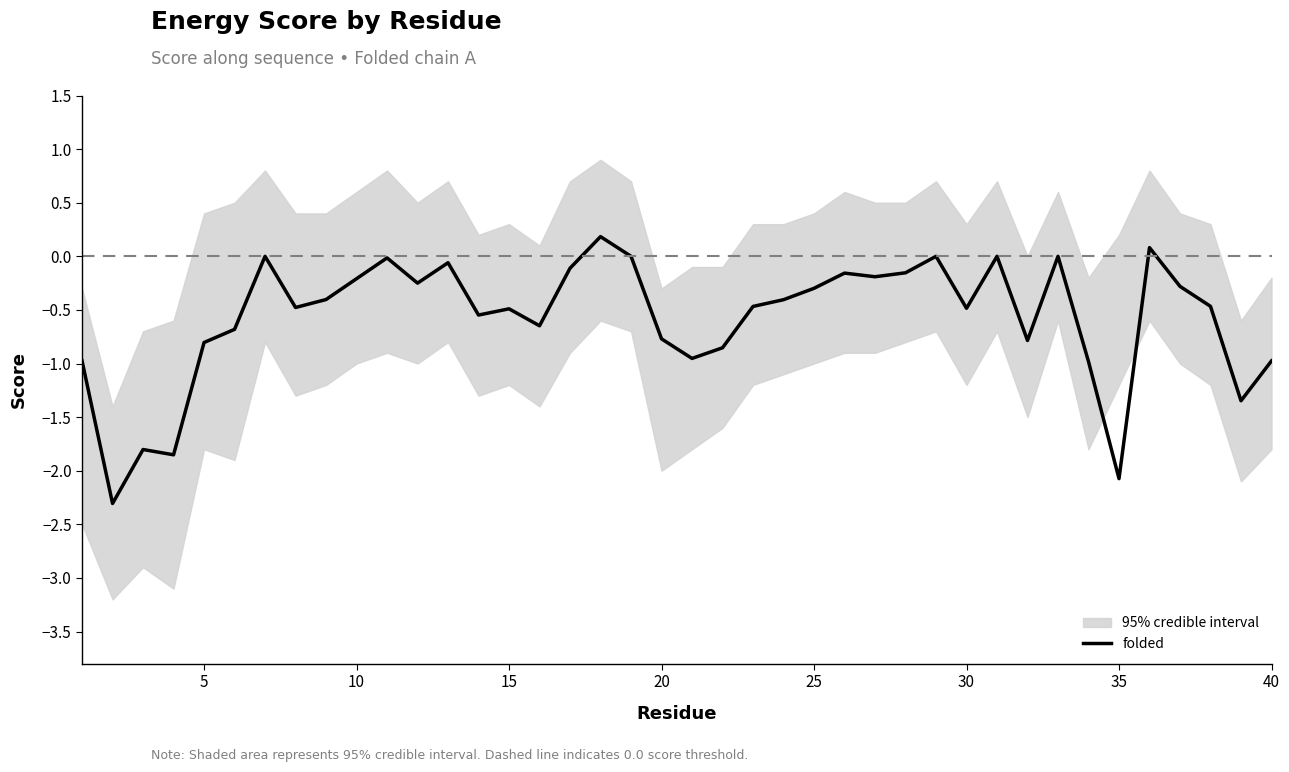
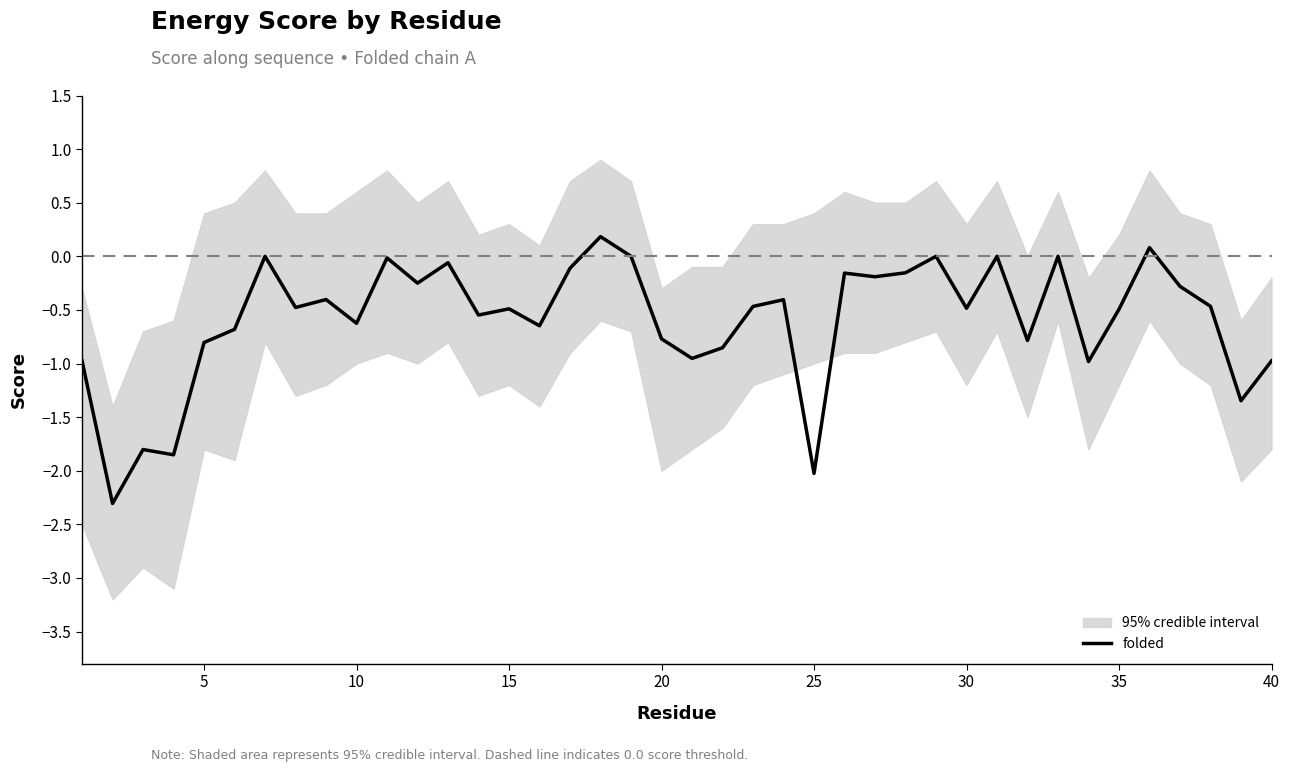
  {
    "folded": {
      "5": -0.80,
-     "10": -0.21,
+     "10": -0.62,
      "15": -0.49,
      "20": -0.77,
-     "25": -0.30,
+     "25": -2.03,
      "30": -0.48,
-     "35": -2.07,
+     "35": -0.49,
      "40": -0.98
    }
  }
